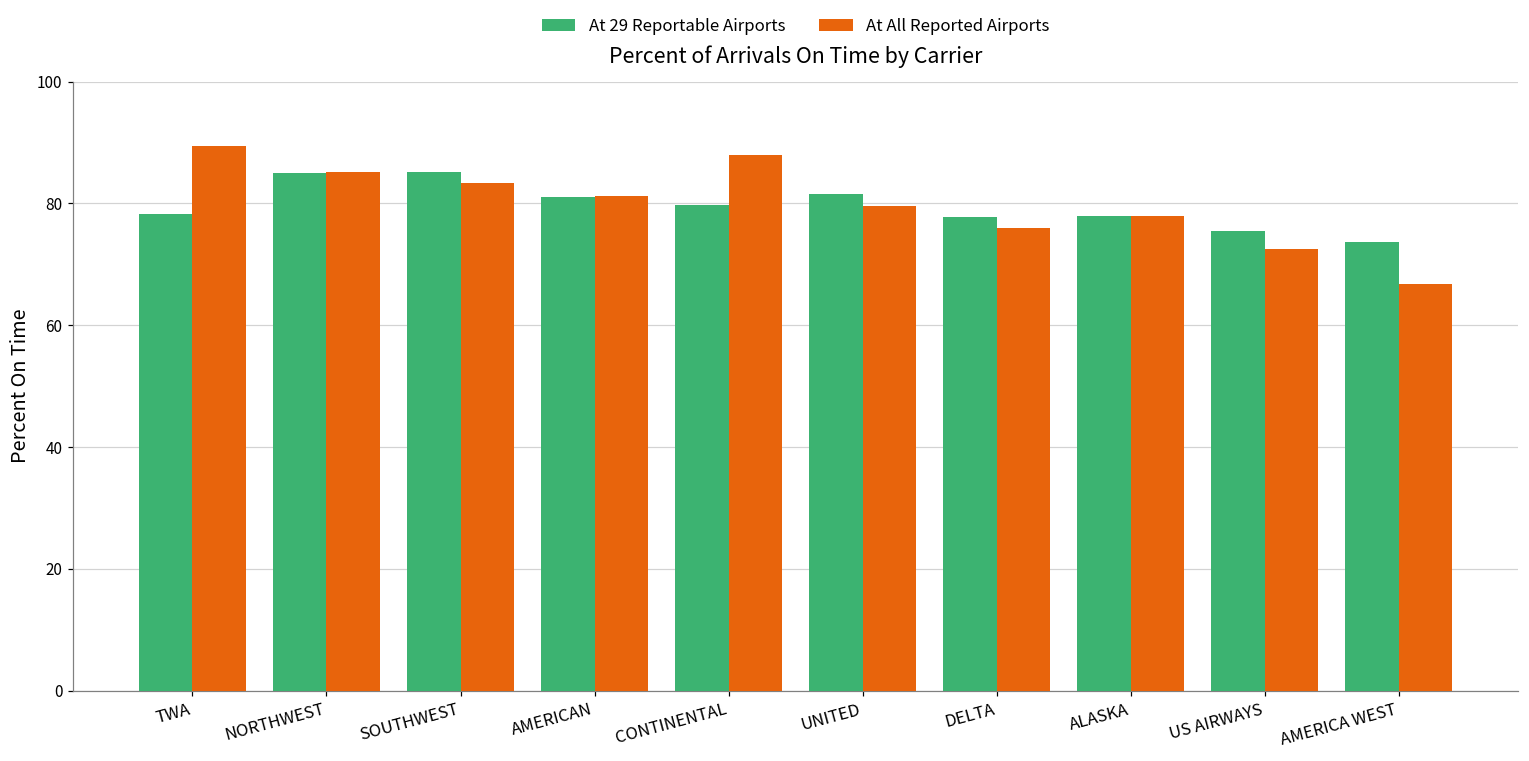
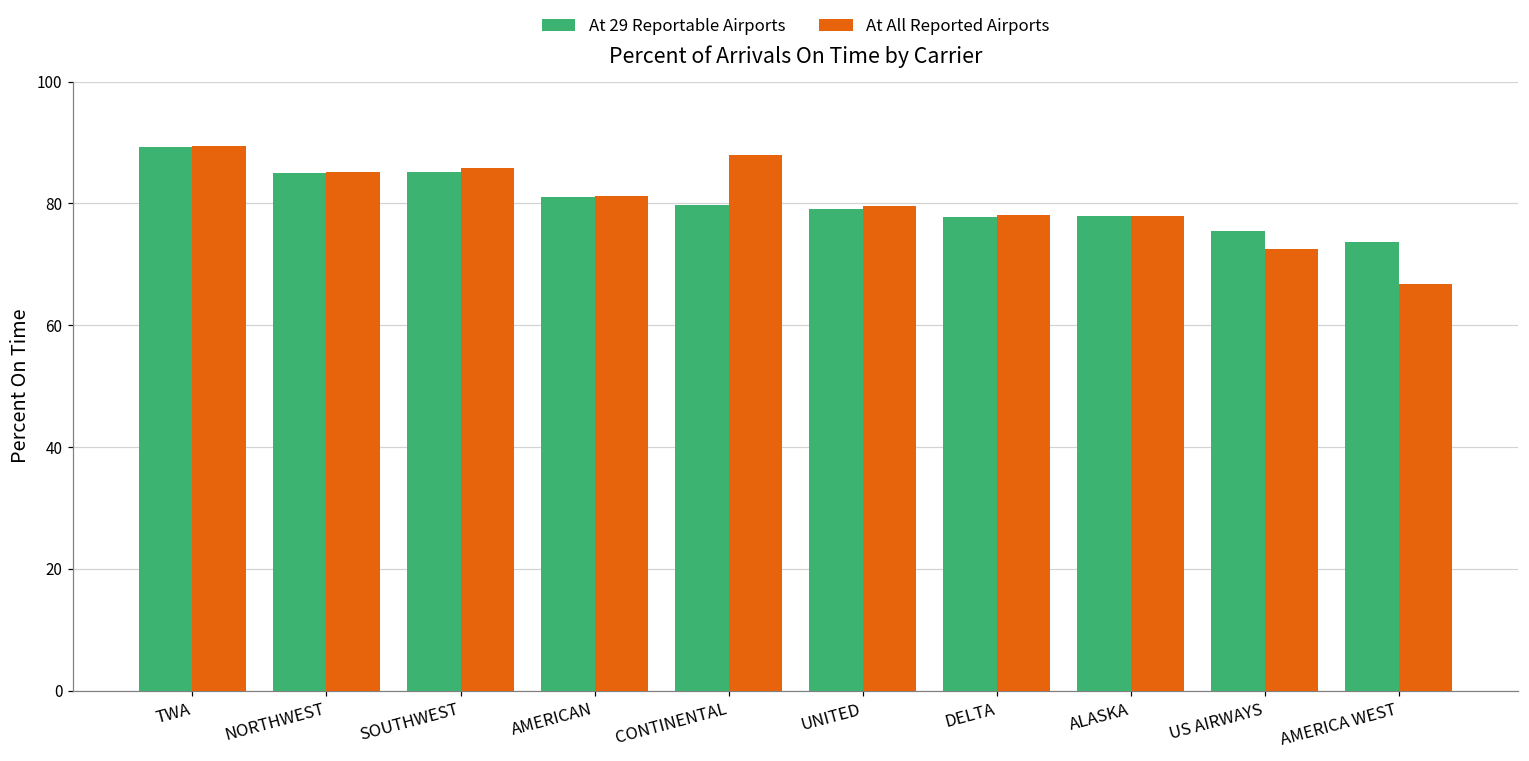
  {
    "At 29 Reportable Airports": {
-     "TWA": 78,
+     "TWA": 89,
      "NORTHWEST": 85,
      "SOUTHWEST": 85,
      "AMERICAN": 81,
      "CONTINENTAL": 80,
-     "UNITED": 82,
+     "UNITED": 79,
      "DELTA": 78,
      "ALASKA": 78,
      "US AIRWAYS": 76,
      "AMERICA WEST": 74
    },
    "At All Reported Airports": {
      "TWA": 90,
      "NORTHWEST": 85,
-     "SOUTHWEST": 83,
+     "SOUTHWEST": 86,
      "AMERICAN": 81,
      "CONTINENTAL": 88,
      "UNITED": 80,
-     "DELTA": 76,
+     "DELTA": 78,
      "ALASKA": 78,
      "US AIRWAYS": 73,
      "AMERICA WEST": 67
    }
  }
